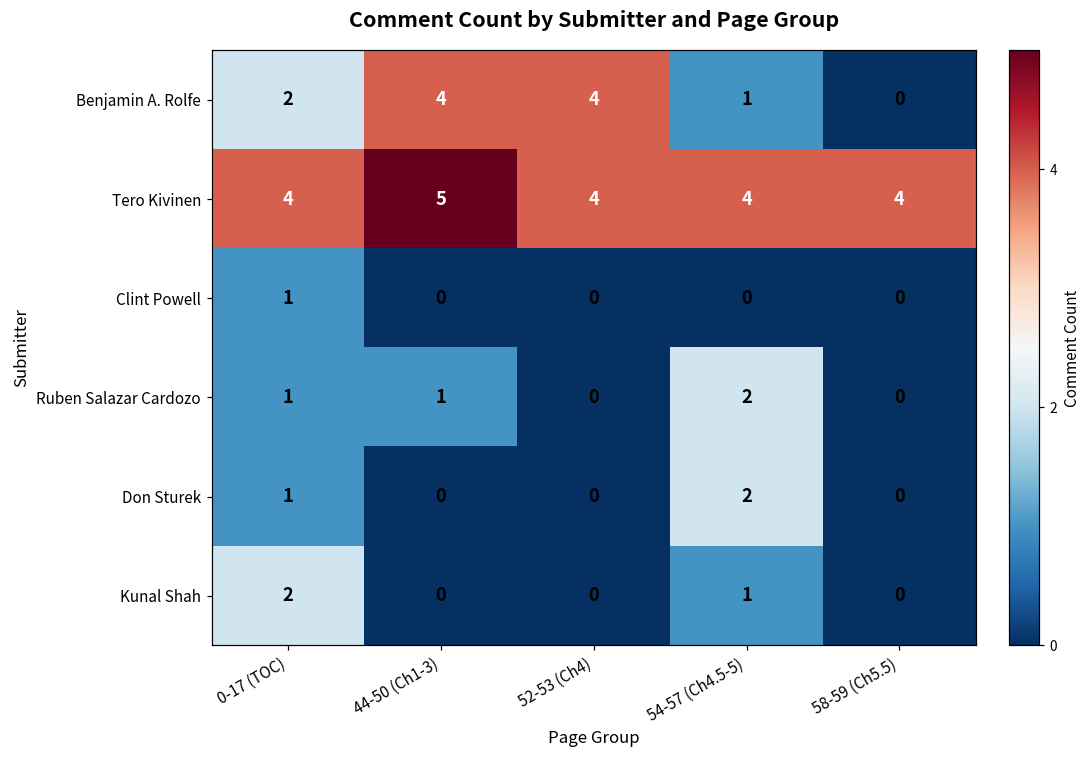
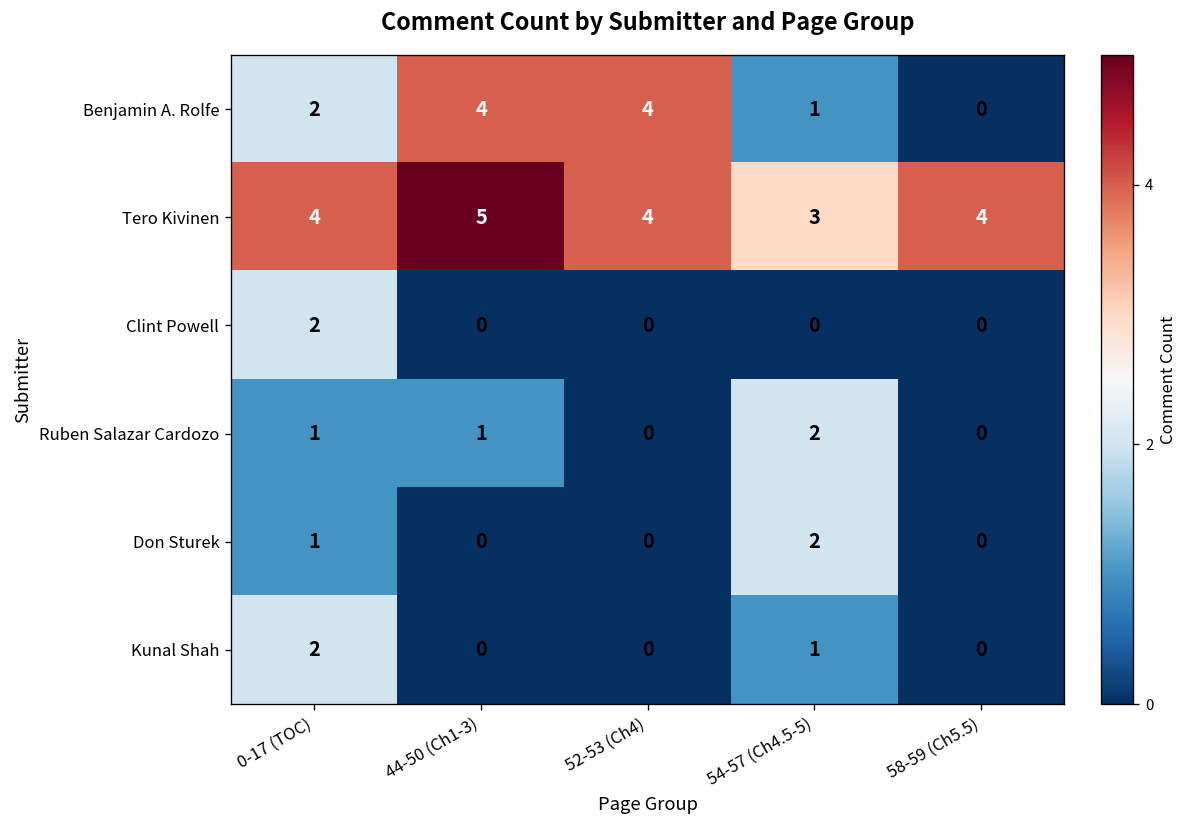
  {
    "Benjamin A. Rolfe": {
      "0-17 (TOC)": 2,
      "44-50 (Ch1-3)": 4,
      "52-53 (Ch4)": 4,
      "54-57 (Ch4.5-5)": 1,
      "58-59 (Ch5.5)": 0
    },
    "Tero Kivinen": {
      "0-17 (TOC)": 4,
      "44-50 (Ch1-3)": 5,
      "52-53 (Ch4)": 4,
-     "54-57 (Ch4.5-5)": 4,
+     "54-57 (Ch4.5-5)": 3,
      "58-59 (Ch5.5)": 4
    },
    "Clint Powell": {
-     "0-17 (TOC)": 1,
+     "0-17 (TOC)": 2,
      "44-50 (Ch1-3)": 0,
      "52-53 (Ch4)": 0,
      "54-57 (Ch4.5-5)": 0,
      "58-59 (Ch5.5)": 0
    },
    "Ruben Salazar Cardozo": {
      "0-17 (TOC)": 1,
      "44-50 (Ch1-3)": 1,
      "52-53 (Ch4)": 0,
      "54-57 (Ch4.5-5)": 2,
      "58-59 (Ch5.5)": 0
    },
    "Don Sturek": {
      "0-17 (TOC)": 1,
      "44-50 (Ch1-3)": 0,
      "52-53 (Ch4)": 0,
      "54-57 (Ch4.5-5)": 2,
      "58-59 (Ch5.5)": 0
    },
    "Kunal Shah": {
      "0-17 (TOC)": 2,
      "44-50 (Ch1-3)": 0,
      "52-53 (Ch4)": 0,
      "54-57 (Ch4.5-5)": 1,
      "58-59 (Ch5.5)": 0
    }
  }
